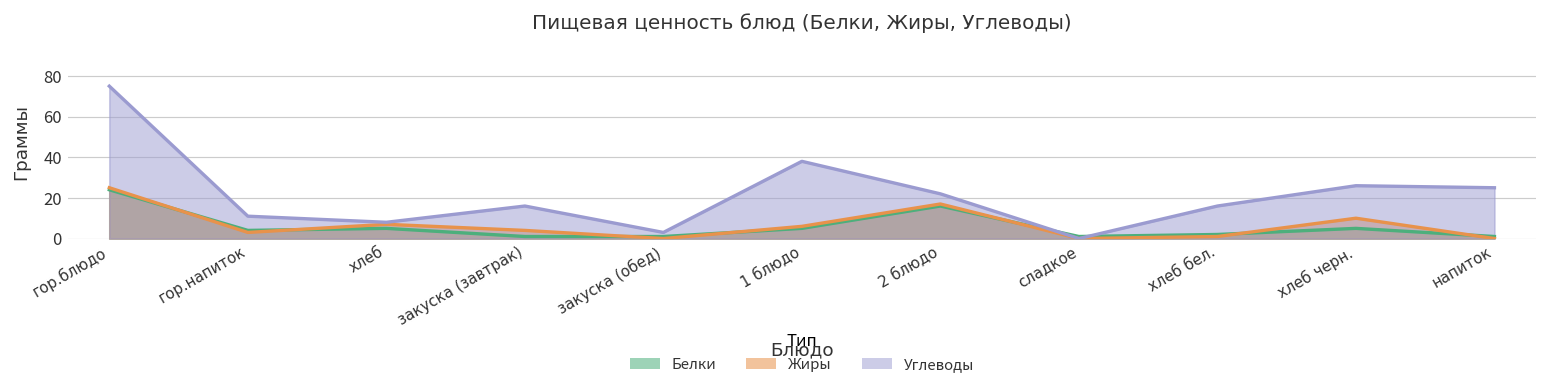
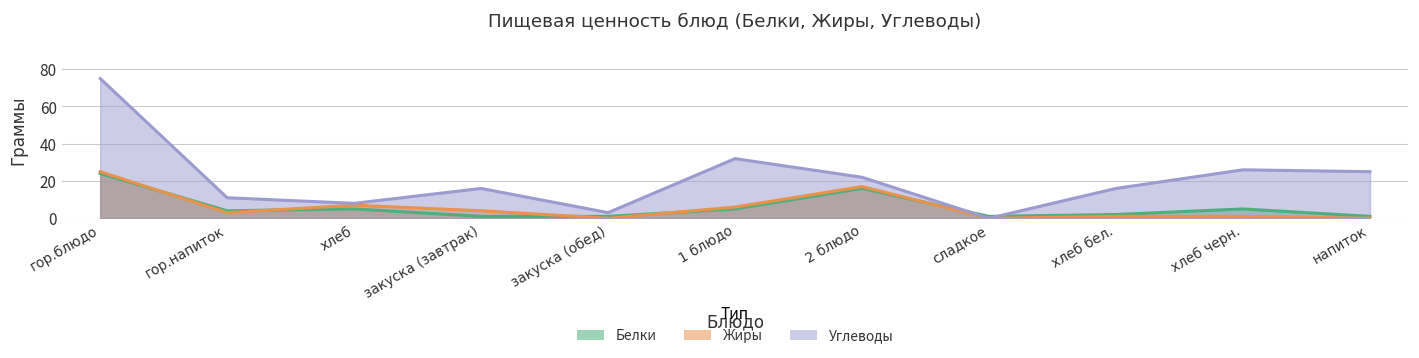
  {
    "Белки": {
      "хлеб": 5,
      "закуска (завтрак)": 1,
      "хлеб черн.": 5
    },
    "Жиры": {
      "закуска (завтрак)": 4,
-     "хлеб черн.": 10
+     "хлеб черн.": 1
    },
    "Углеводы": {
      "гор.блюдо": 75,
      "гор.напиток": 11,
      "закуска (завтрак)": 16,
      "закуска (обед)": 3,
-     "1 блюдо": 38,
+     "1 блюдо": 32,
      "2 блюдо": 22,
      "хлеб бел.": 16,
      "хлеб черн.": 26,
      "напиток": 25
    }
  }
